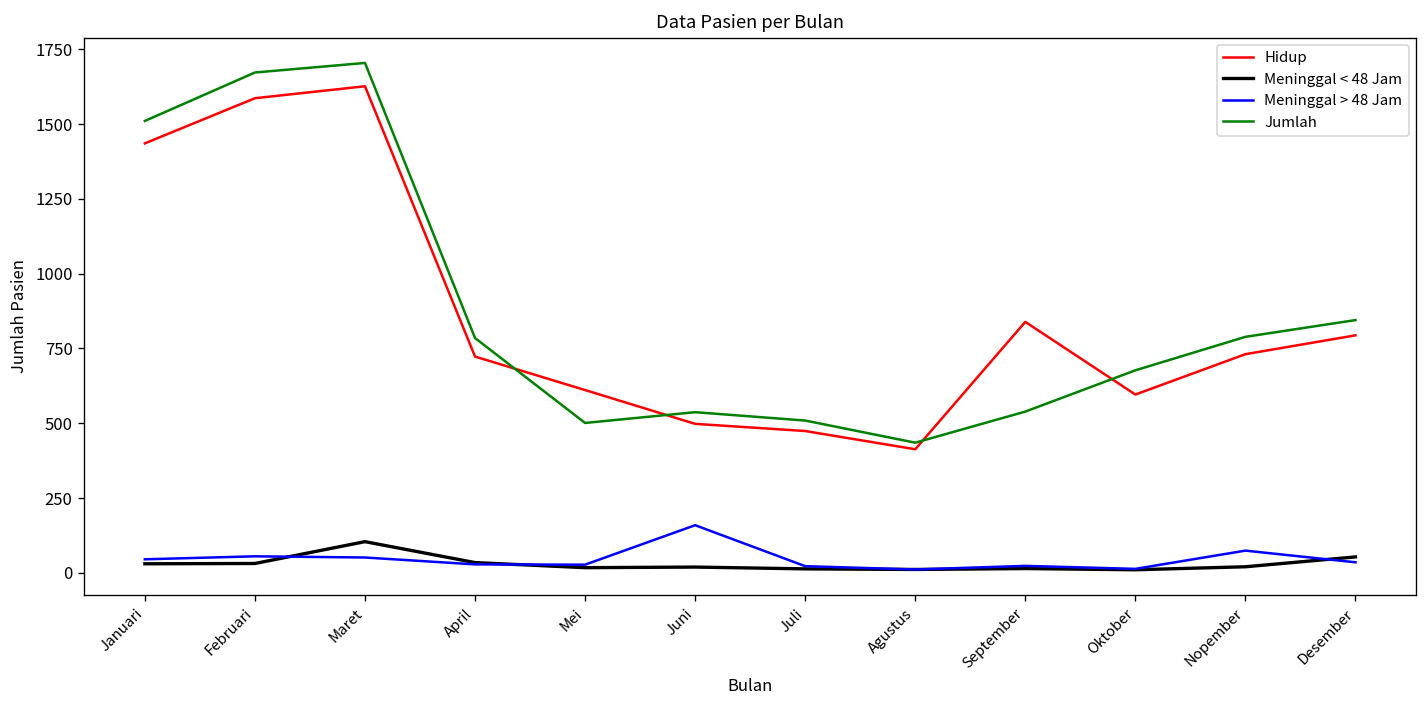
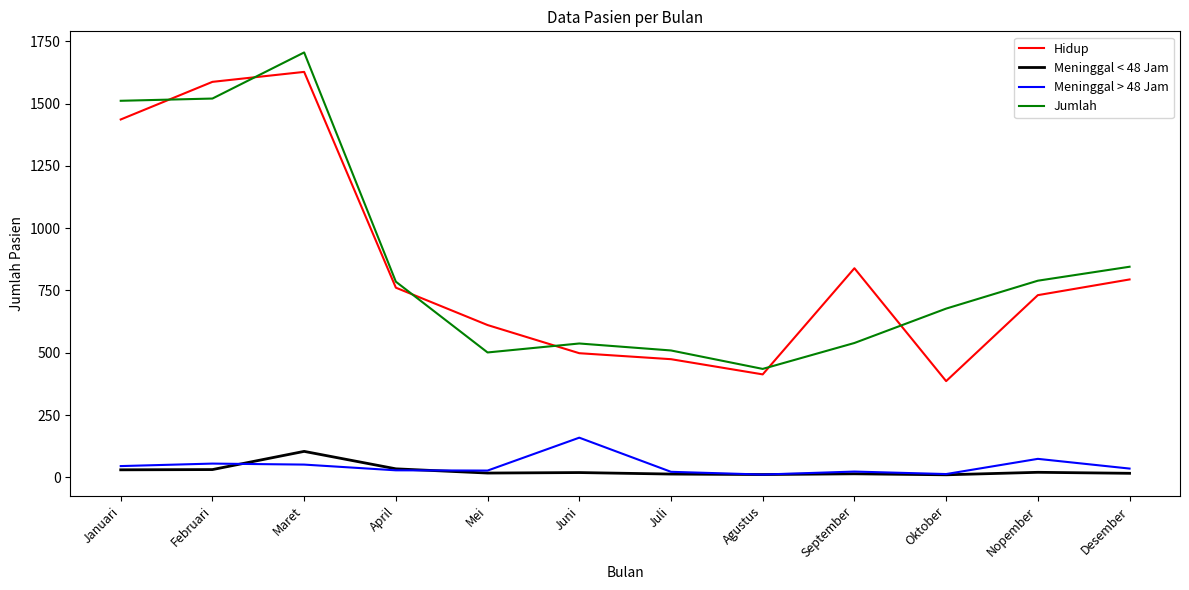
  {
    "Hidup": {
      "Januari": 1440,
      "Februari": 1590,
      "Maret": 1630,
-     "April": 720,
+     "April": 760,
      "Mei": 610,
      "Juni": 500,
      "Juli": 470,
      "Agustus": 410,
      "September": 840,
-     "Oktober": 600,
+     "Oktober": 390,
      "Nopember": 730,
      "Desember": 790
    },
    "Meninggal < 48 Jam": {
      "Januari": 30,
      "Februari": 30,
      "Maret": 100,
      "Juni": 20,
      "Nopember": 20,
-     "Desember": 50
+     "Desember": 20
    },
    "Meninggal > 48 Jam": {
      "Januari": 50,
      "Februari": 60,
      "Maret": 50,
      "Juni": 160,
      "Nopember": 70,
      "Desember": 40
    },
    "Jumlah": {
      "Januari": 1510,
-     "Februari": 1670,
+     "Februari": 1520,
      "Maret": 1710,
      "April": 790,
      "Mei": 500,
      "Juni": 540,
      "Juli": 510,
      "Agustus": 440,
      "September": 540,
      "Oktober": 680,
      "Nopember": 790,
      "Desember": 850
    }
  }
